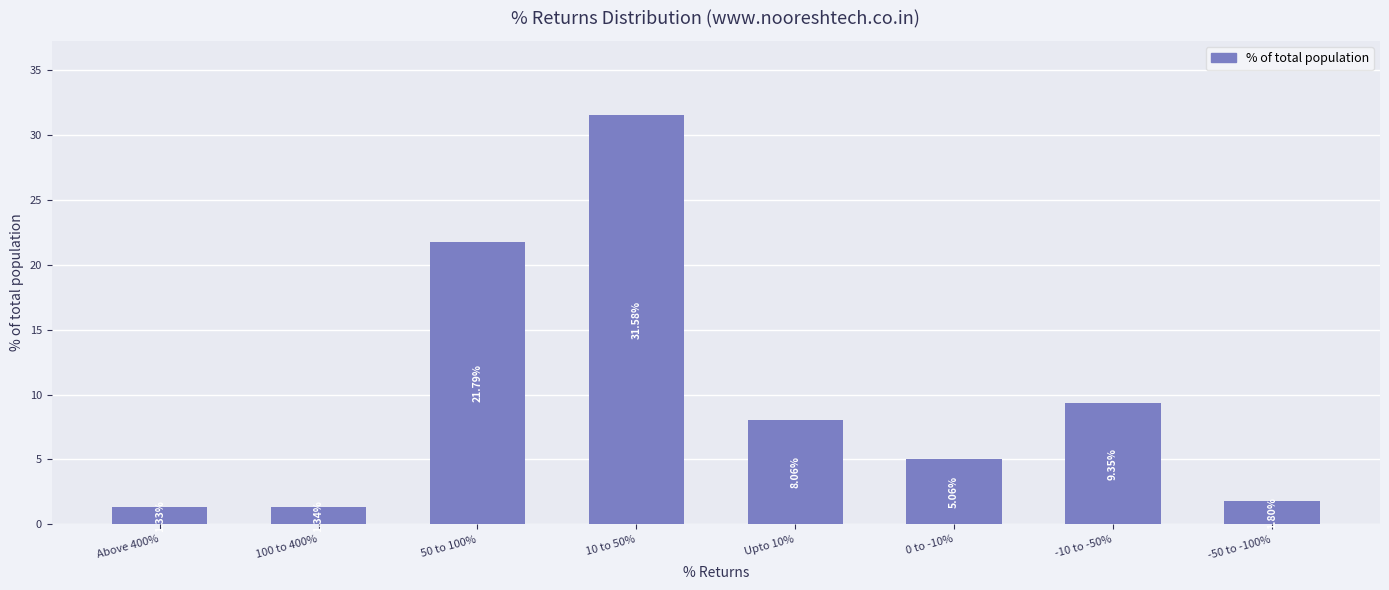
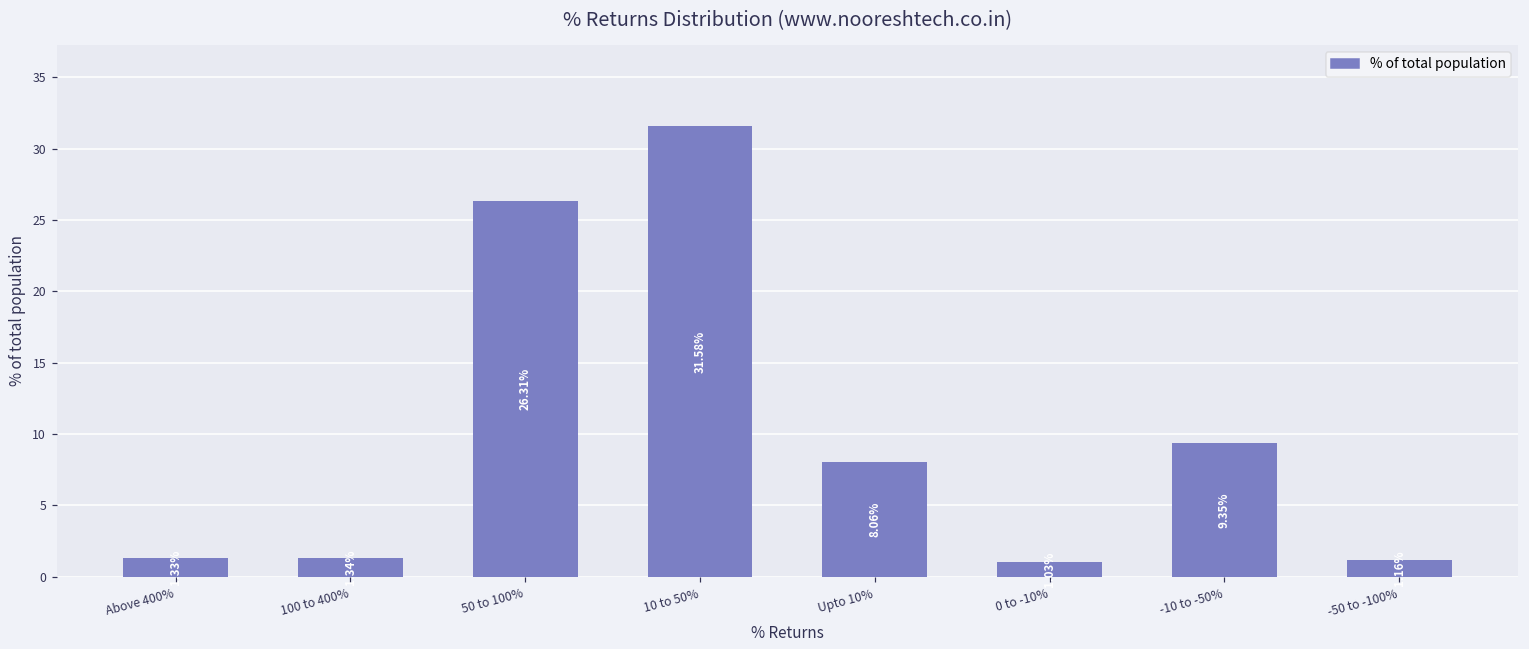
  {
-   "50 to 100%": "21.79%",
+   "50 to 100%": "26.31%",
    "10 to 50%": "31.58%",
    "Upto 10%": "8.06%",
-   "0 to -10%": "5.1",
+   "0 to -10%": "1.0",
    "-10 to -50%": "9.35%",
-   "-50 to -100%": "1.8"
+   "-50 to -100%": "1.2"
  }
